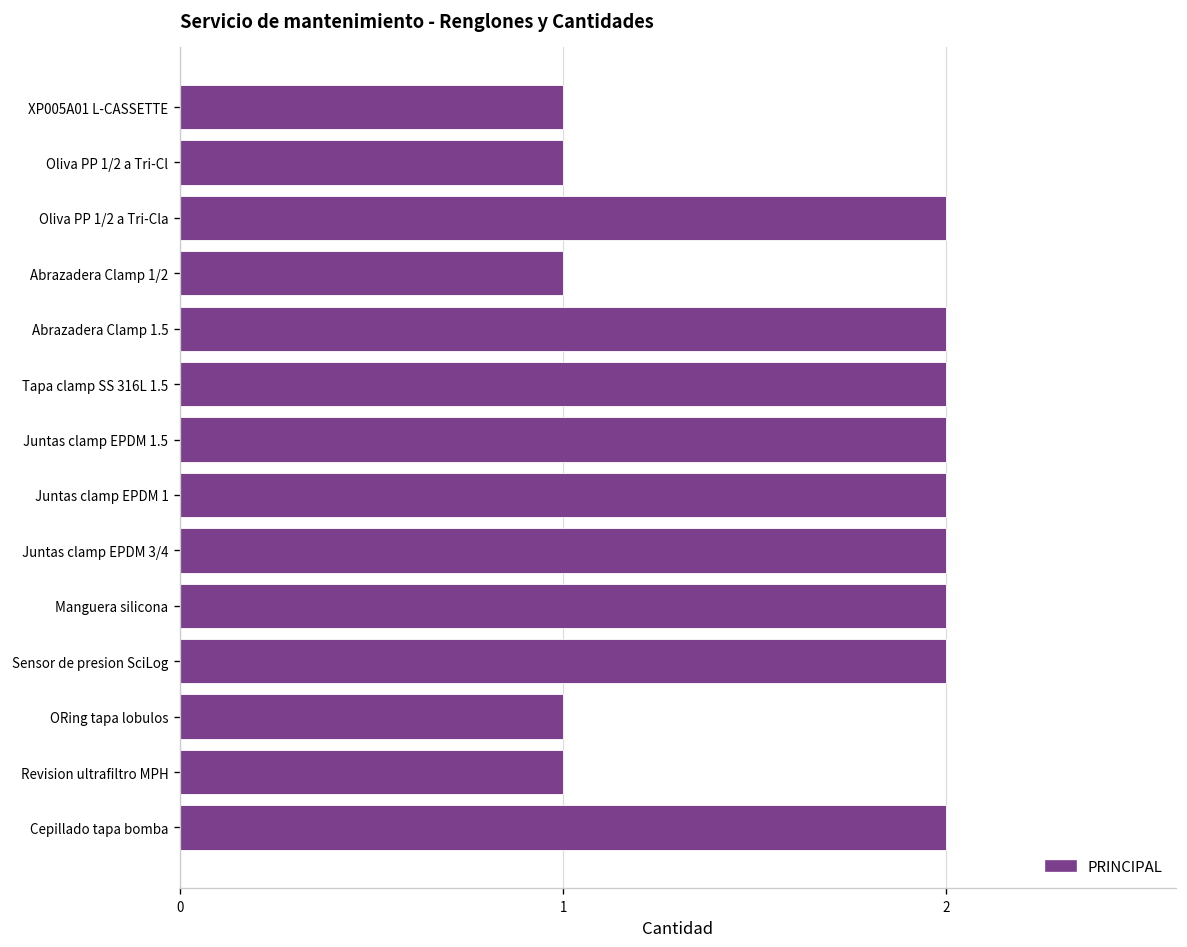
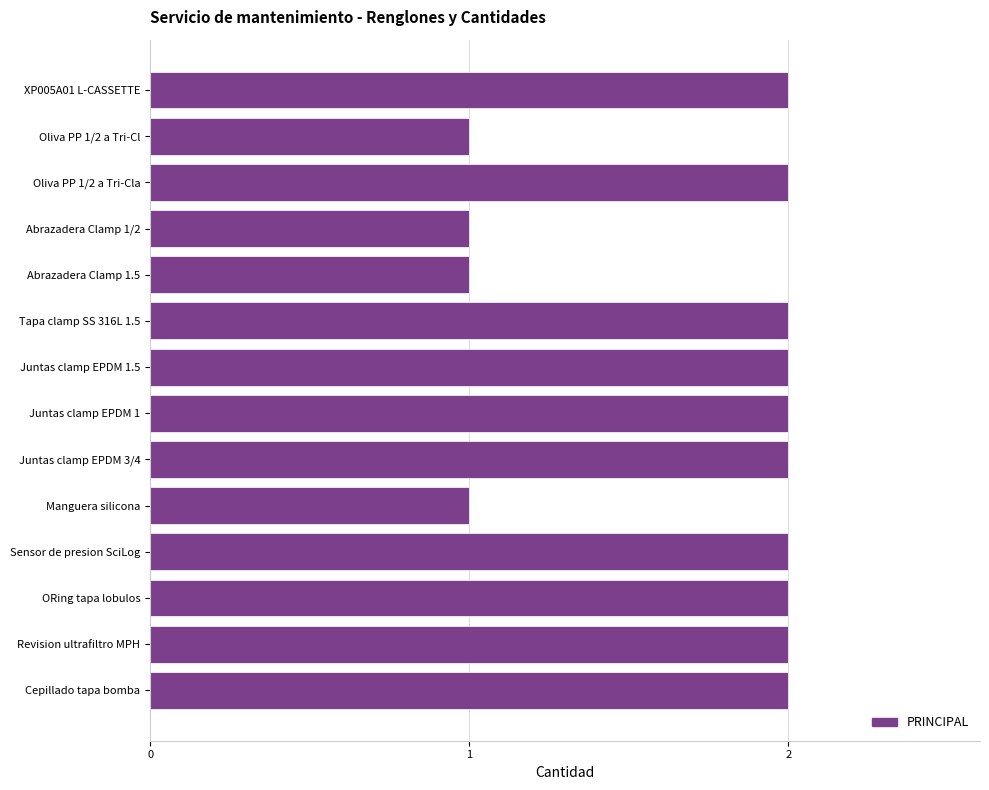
  {
-   "XP005A01 L-CASSETTE": 1,
+   "XP005A01 L-CASSETTE": 2,
    "Oliva PP 1/2 a Tri-Cl": 1,
    "Oliva PP 1/2 a Tri-Cla": 2,
    "Abrazadera Clamp 1/2": 1,
-   "Abrazadera Clamp 1.5": 2,
+   "Abrazadera Clamp 1.5": 1,
    "Tapa clamp SS 316L 1.5": 2,
    "Juntas clamp EPDM 1.5": 2,
    "Juntas clamp EPDM 1": 2,
    "Juntas clamp EPDM 3/4": 2,
-   "Manguera silicona": 2,
+   "Manguera silicona": 1,
    "Sensor de presion SciLog": 2,
-   "ORing tapa lobulos": 1,
-   "Revision ultrafiltro MPH": 1,
+   "ORing tapa lobulos": 2,
+   "Revision ultrafiltro MPH": 2,
    "Cepillado tapa bomba": 2
  }
